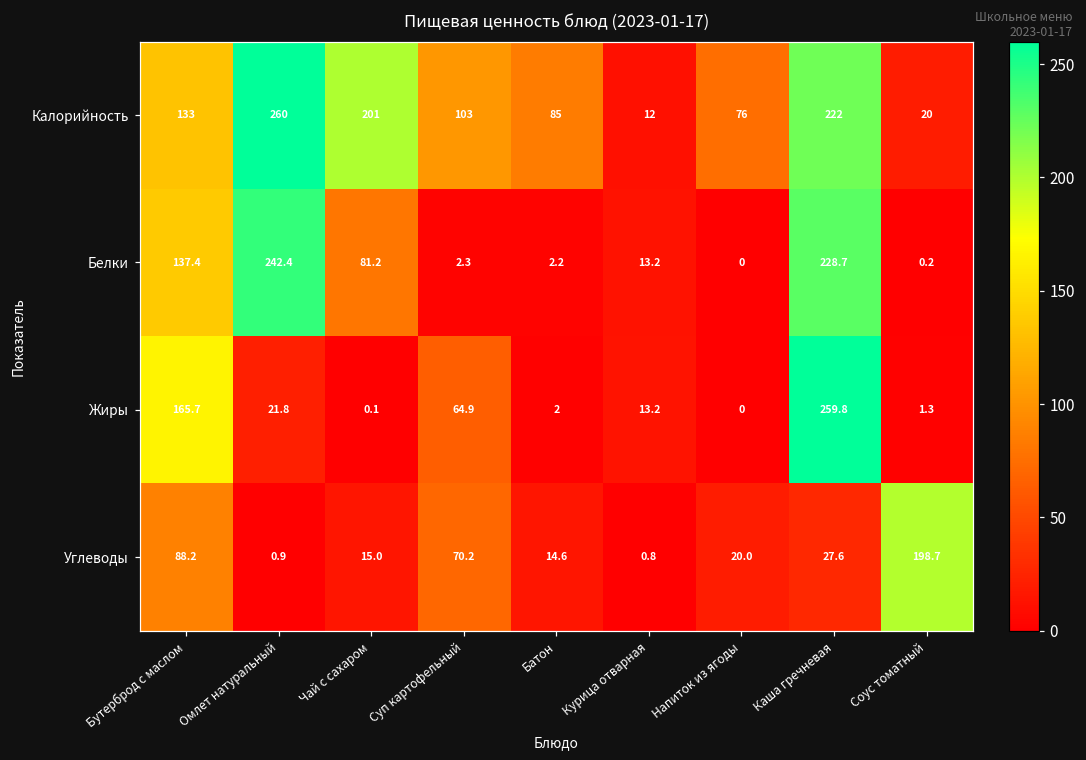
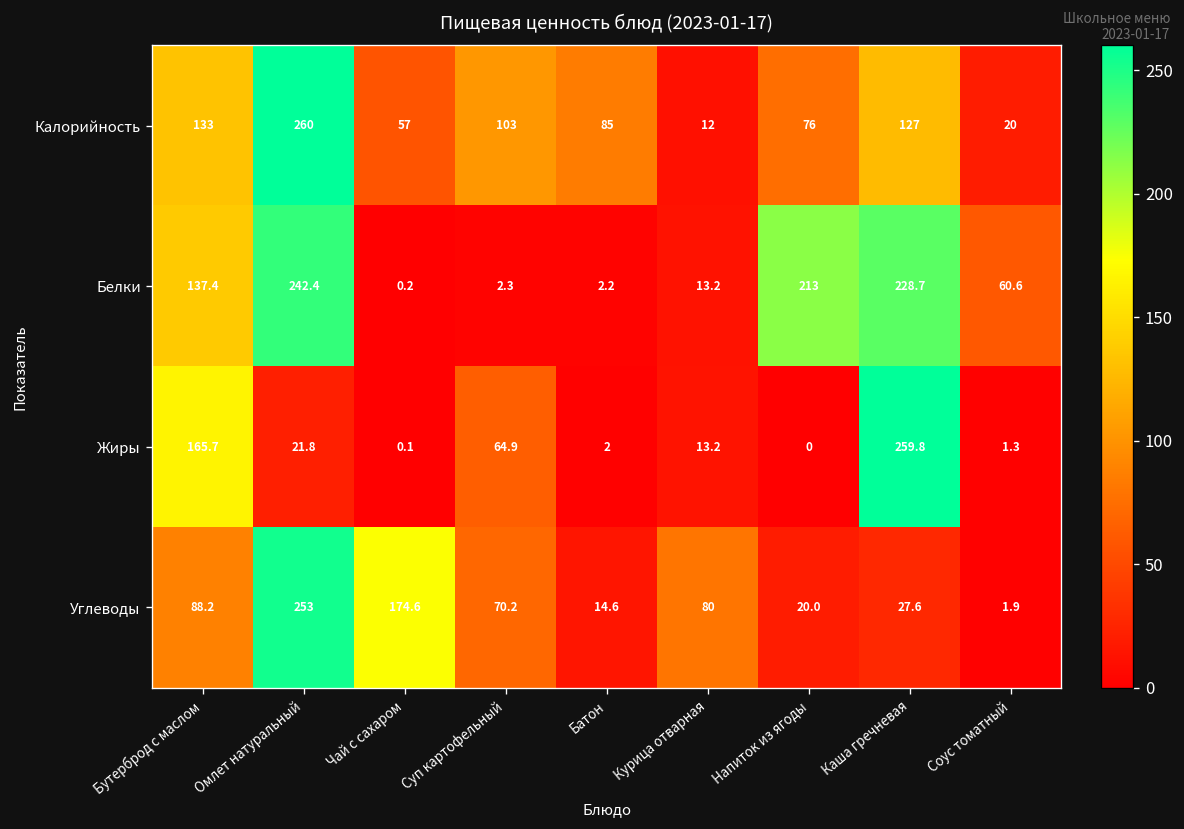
  {
    "Калорийность": {
      "Бутерброд с маслом": 133,
      "Омлет натуральный": 260,
-     "Чай с сахаром": 201,
+     "Чай с сахаром": 57,
      "Суп картофельный": 103,
      "Батон": 85,
      "Курица отварная": 12,
      "Напиток из ягоды": 76,
-     "Каша гречневая": 222,
+     "Каша гречневая": 127,
      "Соус томатный": 20
    },
    "Белки": {
      "Бутерброд с маслом": 137.4,
      "Омлет натуральный": 242.4,
-     "Чай с сахаром": 81.2,
+     "Чай с сахаром": 0.2,
      "Суп картофельный": 2.3,
      "Батон": 2.2,
      "Курица отварная": 13.2,
-     "Напиток из ягоды": 0,
+     "Напиток из ягоды": 213,
      "Каша гречневая": 228.7,
-     "Соус томатный": 0.2
+     "Соус томатный": 60.6
    },
    "Жиры": {
      "Бутерброд с маслом": 165.7,
      "Омлет натуральный": 21.8,
      "Чай с сахаром": 0.1,
      "Суп картофельный": 64.9,
      "Батон": 2,
      "Курица отварная": 13.2,
      "Напиток из ягоды": 0,
      "Каша гречневая": 259.8,
      "Соус томатный": 1.3
    },
    "Углеводы": {
      "Бутерброд с маслом": 88.2,
-     "Омлет натуральный": 0.9,
-     "Чай с сахаром": 15.0,
+     "Омлет натуральный": 253,
+     "Чай с сахаром": 174.6,
      "Суп картофельный": 70.2,
      "Батон": 14.6,
-     "Курица отварная": 0.8,
+     "Курица отварная": 80,
      "Напиток из ягоды": 20.0,
      "Каша гречневая": 27.6,
-     "Соус томатный": 198.7
+     "Соус томатный": 1.9
    }
  }
